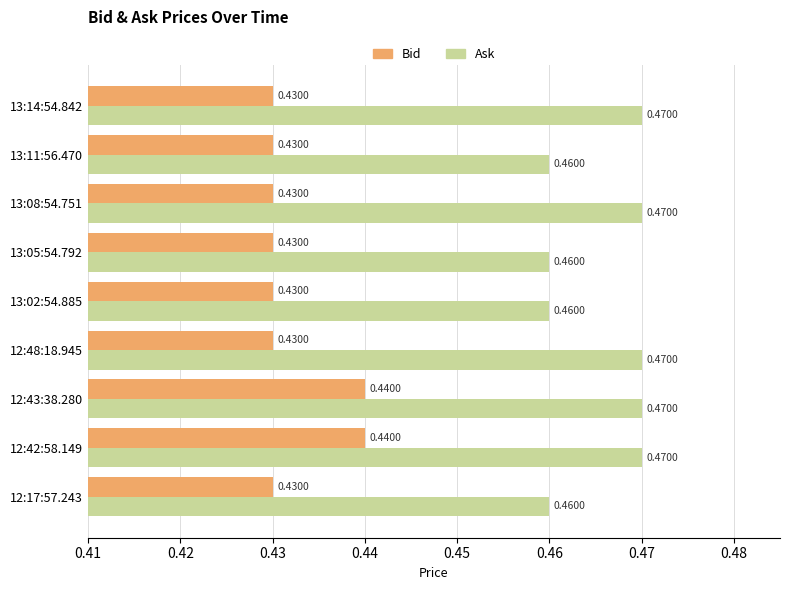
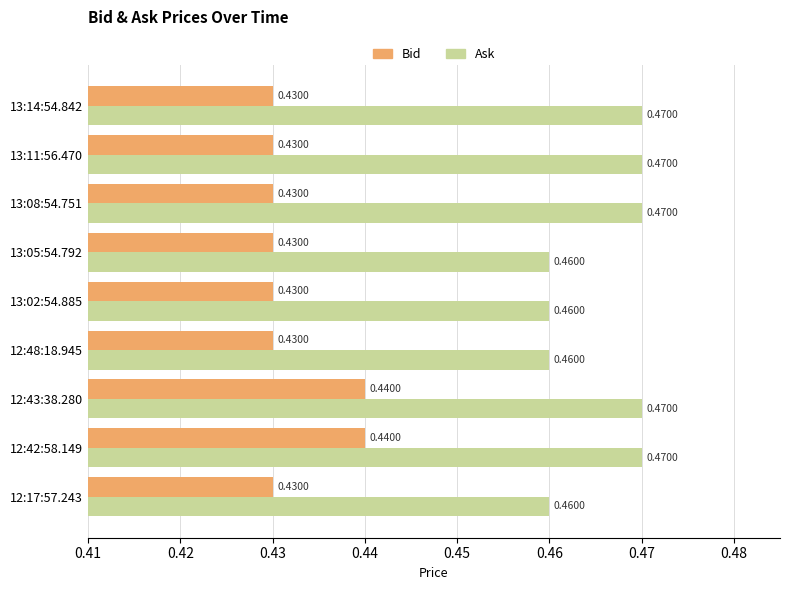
  {
    "Ask": {
      "13:14:54.842": 0.4700,
-     "13:11:56.470": 0.4600,
+     "13:11:56.470": 0.4700,
      "13:08:54.751": 0.4700,
      "13:05:54.792": 0.4600,
      "13:02:54.885": 0.4600,
-     "12:48:18.945": 0.4700,
+     "12:48:18.945": 0.4600,
      "12:43:38.280": 0.4700,
      "12:42:58.149": 0.4700,
      "12:17:57.243": 0.4600
    },
    "Bid": {
      "13:14:54.842": 0.4300,
      "13:11:56.470": 0.4300,
      "13:08:54.751": 0.4300,
      "13:05:54.792": 0.4300,
      "13:02:54.885": 0.4300,
      "12:48:18.945": 0.4300,
      "12:43:38.280": 0.4400,
      "12:42:58.149": 0.4400,
      "12:17:57.243": 0.4300
    }
  }
